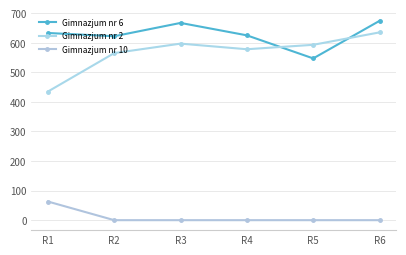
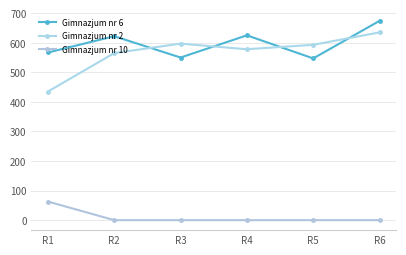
  {
    "Gimnazjum nr 6": {
-     "R1": 630,
+     "R1": 570,
      "R2": 620,
-     "R3": 670,
+     "R3": 550,
      "R4": 630,
      "R5": 550,
      "R6": 670
    }
  }
